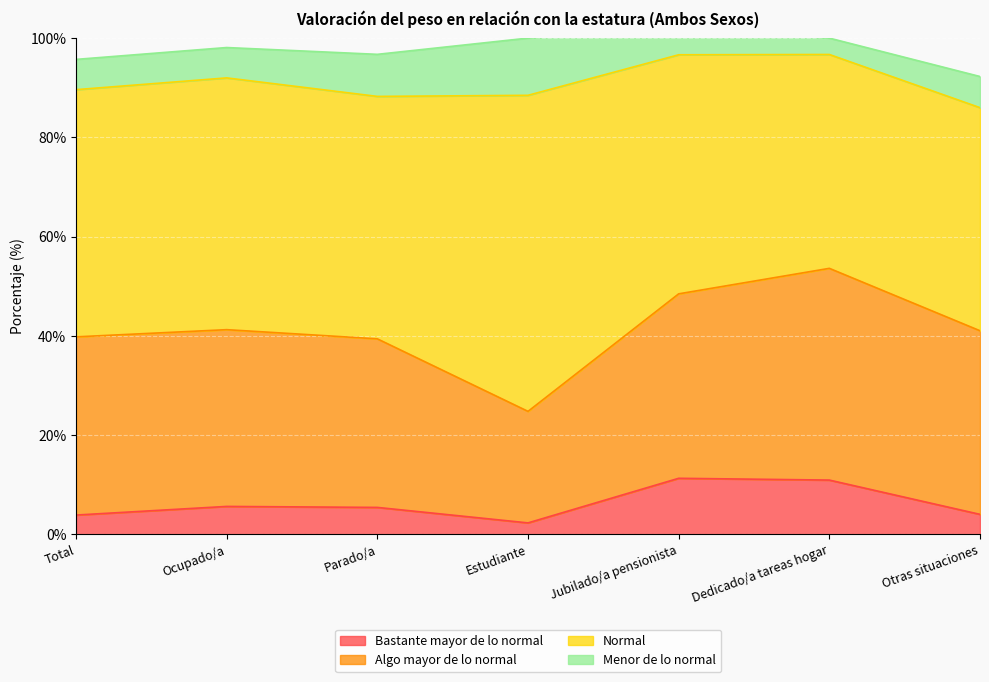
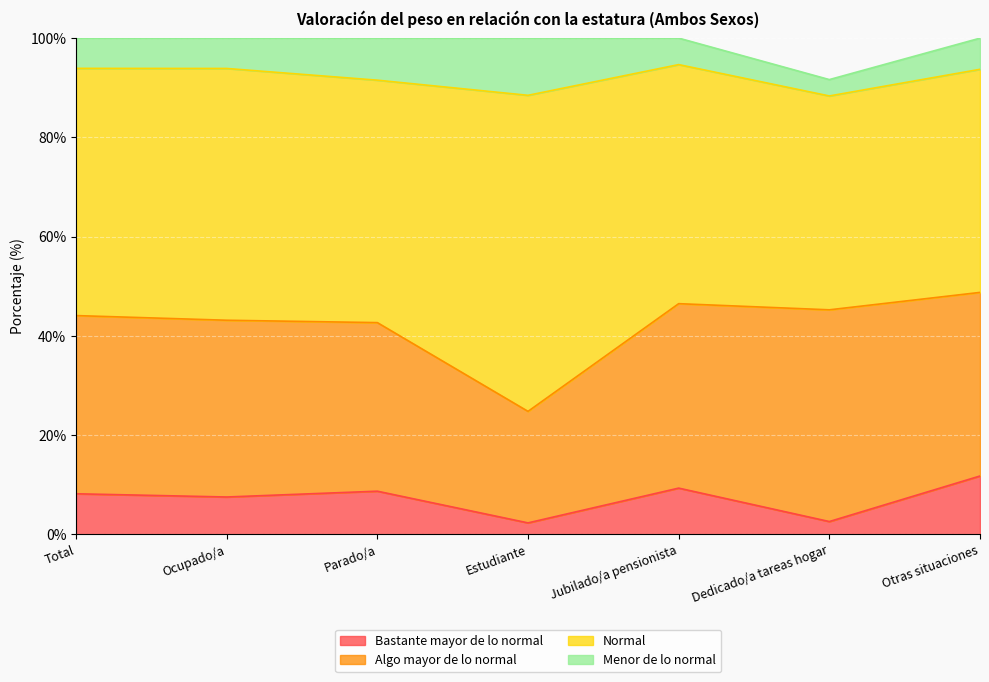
  {
    "Bastante mayor de lo normal": {
-     "Total": "4%",
-     "Ocupado/a": "6%",
-     "Parado/a": "5%",
+     "Total": "8%",
+     "Ocupado/a": "8%",
+     "Parado/a": "9%",
      "Estudiante": "2%",
-     "Jubilado/a pensionista": "11%",
-     "Dedicado/a tareas hogar": "11%",
-     "Otras situaciones": "4%"
+     "Jubilado/a pensionista": "9%",
+     "Dedicado/a tareas hogar": "3%",
+     "Otras situaciones": "12%"
    },
    "Algo mayor de lo normal": {
      "Total": "36%",
      "Ocupado/a": "36%",
      "Parado/a": "34%",
      "Estudiante": "22%",
      "Jubilado/a pensionista": "37%",
      "Dedicado/a tareas hogar": "43%",
      "Otras situaciones": "37%"
    },
    "Normal": {
      "Total": "50%",
      "Ocupado/a": "51%",
      "Parado/a": "49%",
      "Estudiante": "64%",
      "Jubilado/a pensionista": "48%",
      "Dedicado/a tareas hogar": "43%",
      "Otras situaciones": "45%"
    },
    "Menor de lo normal": {
      "Total": "6%",
      "Ocupado/a": "6%",
      "Parado/a": "8%",
      "Estudiante": "12%",
      "Dedicado/a tareas hogar": "3%",
      "Otras situaciones": "6%"
    }
  }
